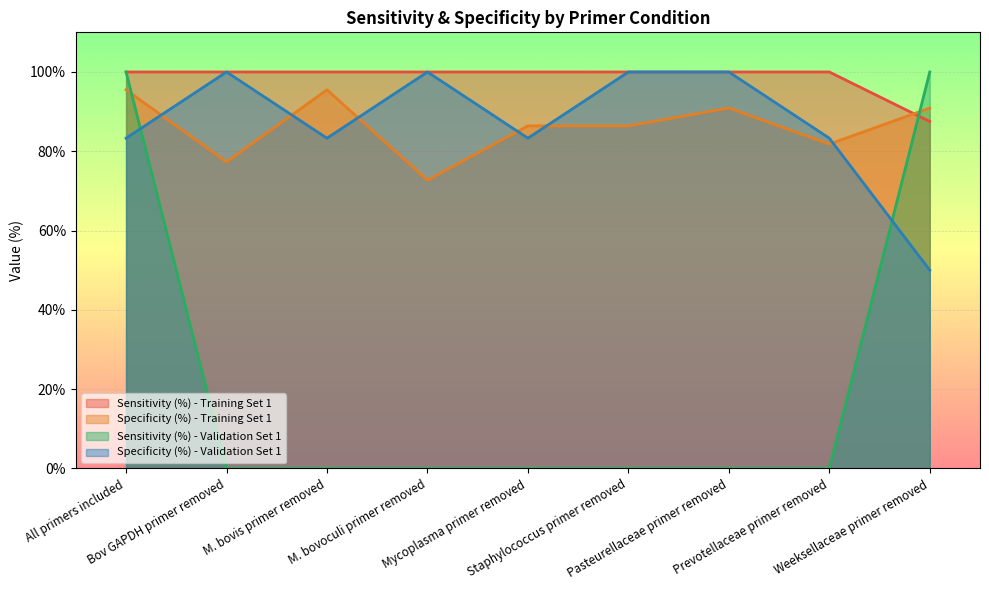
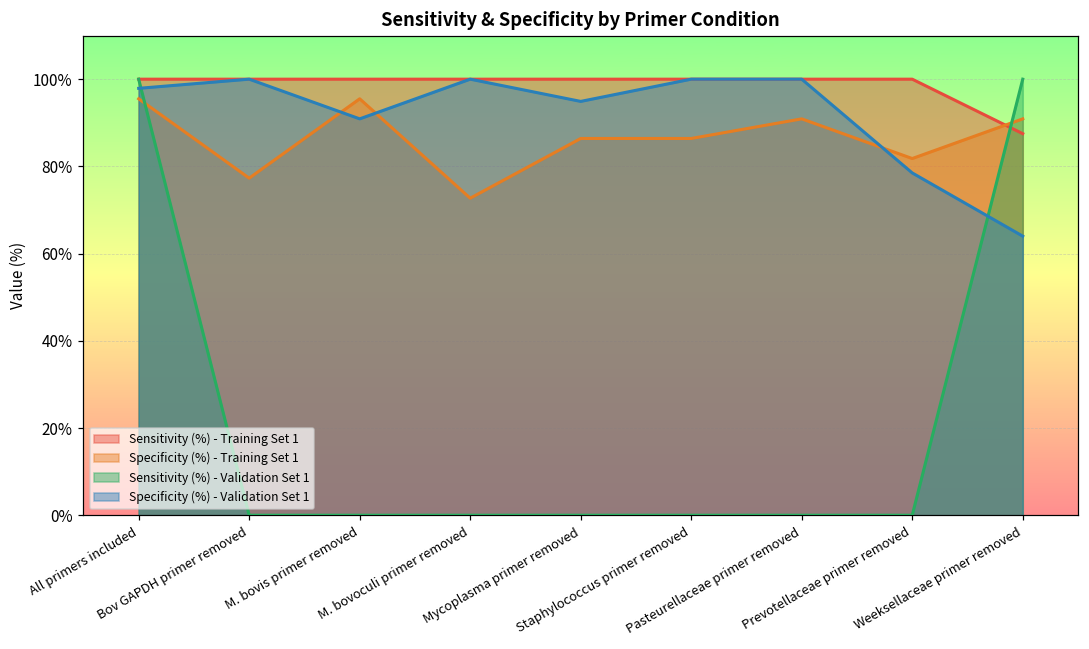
  {
    "Sensitivity (%) - Validation Set 1": {
      "Bov GAPDH primer removed": "0%",
      "M. bovis primer removed": "0%",
      "M. bovoculi primer removed": "0%",
      "Mycoplasma primer removed": "0%",
      "Staphylococcus primer removed": "0%",
      "Pasteurellaceae primer removed": "0%",
      "Prevotellaceae primer removed": "0%",
      "Weeksellaceae primer removed": "100%"
    },
    "Specificity (%) - Validation Set 1": {
-     "All primers included": "83%",
-     "M. bovis primer removed": "83%",
-     "Mycoplasma primer removed": "83%",
-     "Prevotellaceae primer removed": "83%",
-     "Weeksellaceae primer removed": "50%"
+     "All primers included": "98%",
+     "M. bovis primer removed": "91%",
+     "Mycoplasma primer removed": "95%",
+     "Prevotellaceae primer removed": "79%",
+     "Weeksellaceae primer removed": "64%"
    }
  }
